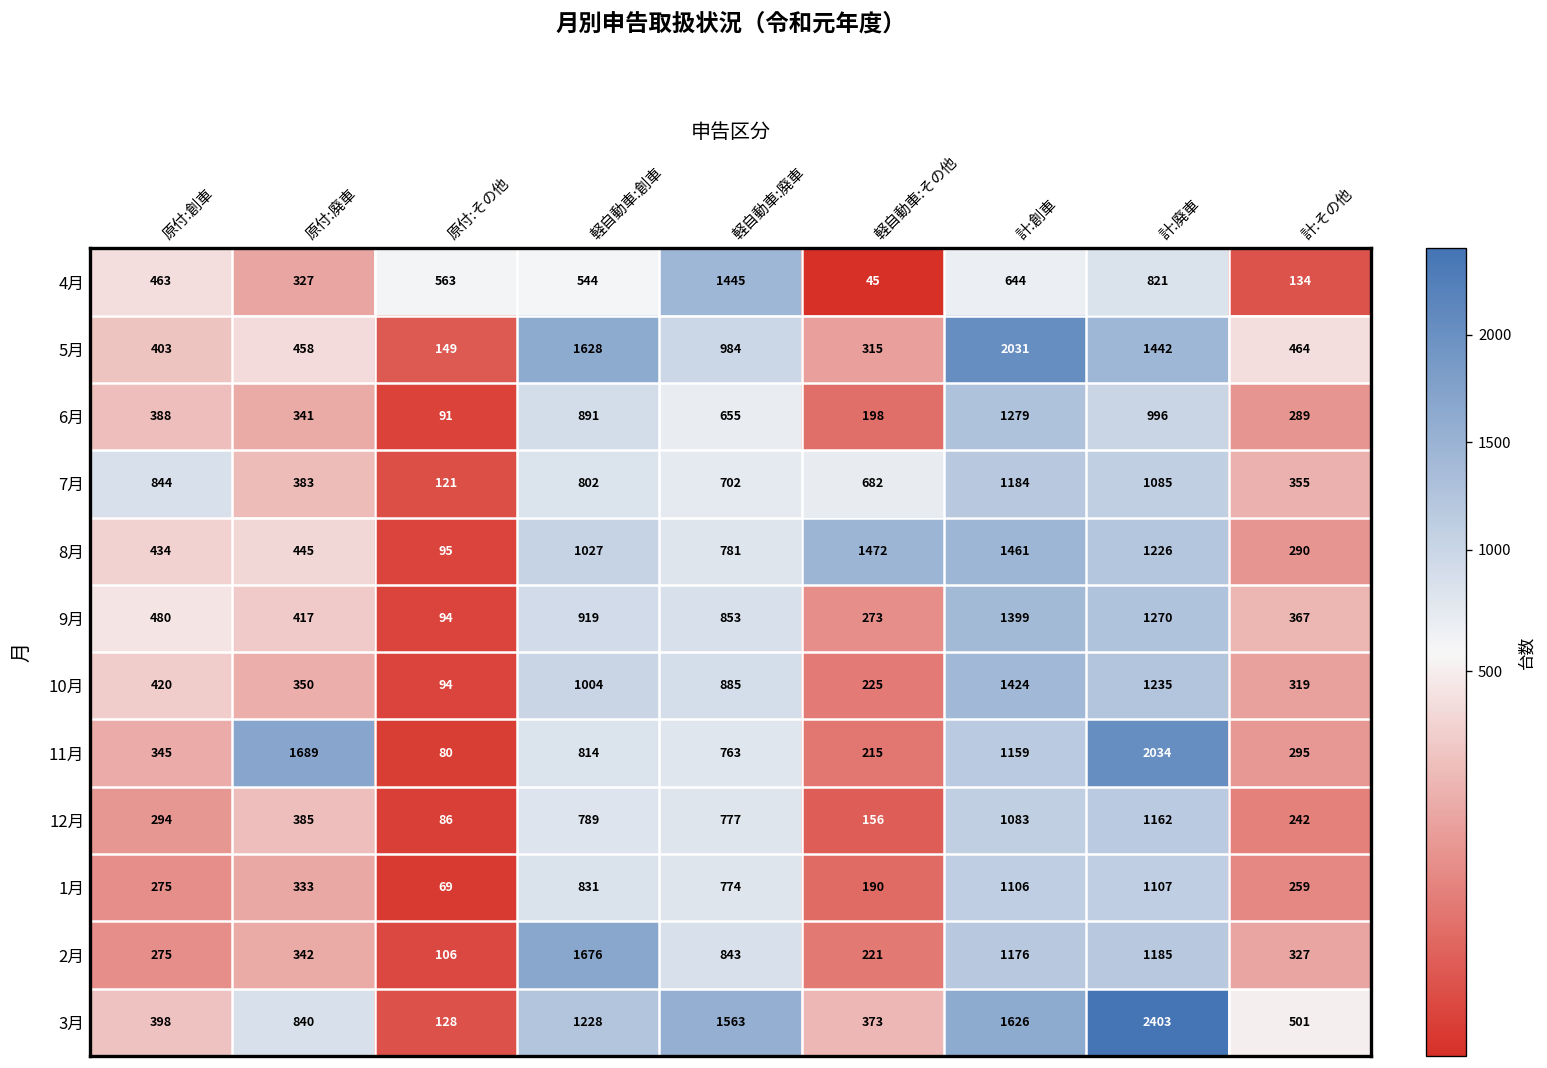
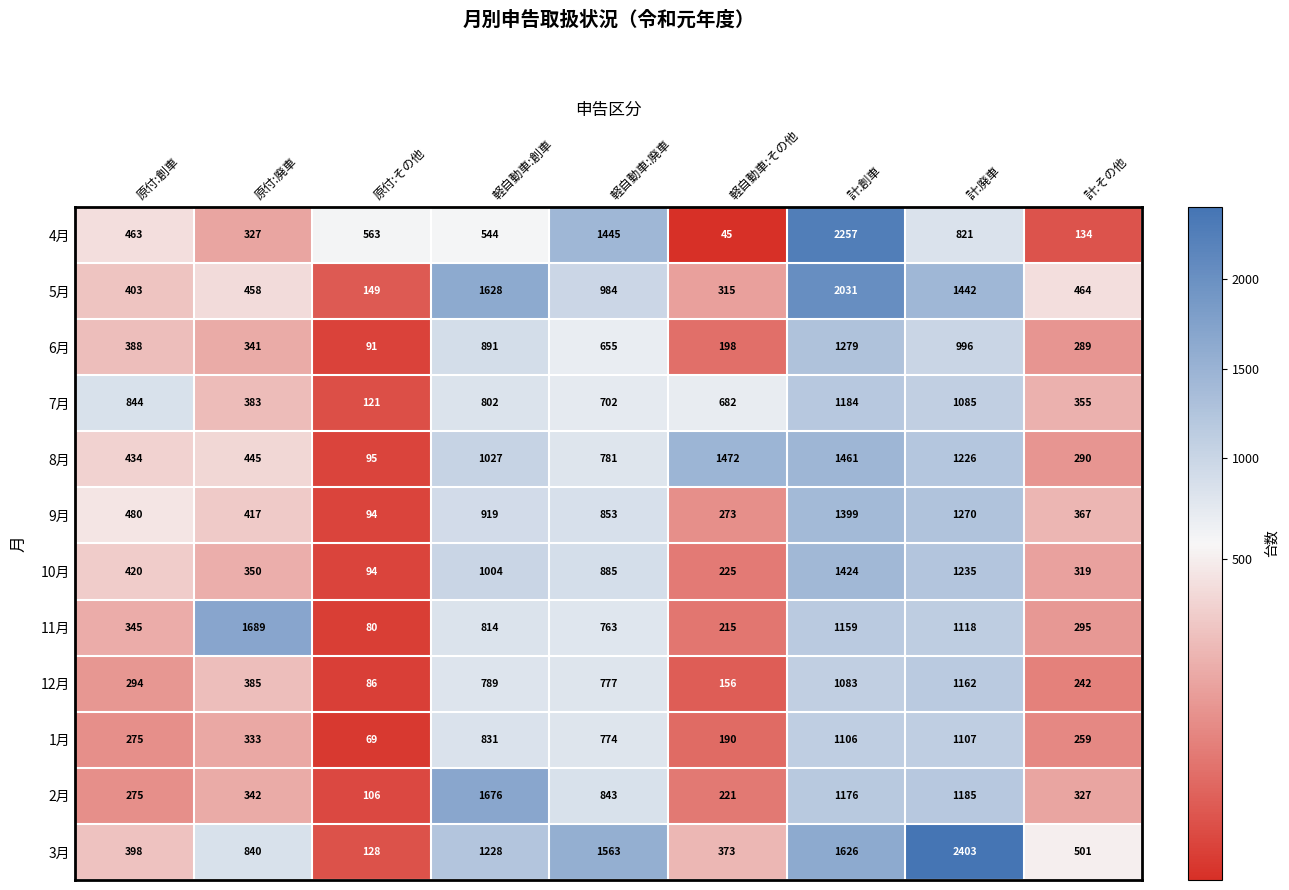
  {
    "4月": {
      "原付:創車": 463,
      "原付:廃車": 327,
      "原付:その他": 563,
      "軽自動車:創車": 544,
      "軽自動車:廃車": 1445,
      "軽自動車:その他": 45,
-     "計:創車": 644,
+     "計:創車": 2257,
      "計:廃車": 821,
      "計:その他": 134
    },
    "5月": {
      "原付:創車": 403,
      "原付:廃車": 458,
      "原付:その他": 149,
      "軽自動車:創車": 1628,
      "軽自動車:廃車": 984,
      "軽自動車:その他": 315,
      "計:創車": 2031,
      "計:廃車": 1442,
      "計:その他": 464
    },
    "6月": {
      "原付:創車": 388,
      "原付:廃車": 341,
      "原付:その他": 91,
      "軽自動車:創車": 891,
      "軽自動車:廃車": 655,
      "軽自動車:その他": 198,
      "計:創車": 1279,
      "計:廃車": 996,
      "計:その他": 289
    },
    "7月": {
      "原付:創車": 844,
      "原付:廃車": 383,
      "原付:その他": 121,
      "軽自動車:創車": 802,
      "軽自動車:廃車": 702,
      "軽自動車:その他": 682,
      "計:創車": 1184,
      "計:廃車": 1085,
      "計:その他": 355
    },
    "8月": {
      "原付:創車": 434,
      "原付:廃車": 445,
      "原付:その他": 95,
      "軽自動車:創車": 1027,
      "軽自動車:廃車": 781,
      "軽自動車:その他": 1472,
      "計:創車": 1461,
      "計:廃車": 1226,
      "計:その他": 290
    },
    "9月": {
      "原付:創車": 480,
      "原付:廃車": 417,
      "原付:その他": 94,
      "軽自動車:創車": 919,
      "軽自動車:廃車": 853,
      "軽自動車:その他": 273,
      "計:創車": 1399,
      "計:廃車": 1270,
      "計:その他": 367
    },
    "10月": {
      "原付:創車": 420,
      "原付:廃車": 350,
      "原付:その他": 94,
      "軽自動車:創車": 1004,
      "軽自動車:廃車": 885,
      "軽自動車:その他": 225,
      "計:創車": 1424,
      "計:廃車": 1235,
      "計:その他": 319
    },
    "11月": {
      "原付:創車": 345,
      "原付:廃車": 1689,
      "原付:その他": 80,
      "軽自動車:創車": 814,
      "軽自動車:廃車": 763,
      "軽自動車:その他": 215,
      "計:創車": 1159,
-     "計:廃車": 2034,
+     "計:廃車": 1118,
      "計:その他": 295
    },
    "12月": {
      "原付:創車": 294,
      "原付:廃車": 385,
      "原付:その他": 86,
      "軽自動車:創車": 789,
      "軽自動車:廃車": 777,
      "軽自動車:その他": 156,
      "計:創車": 1083,
      "計:廃車": 1162,
      "計:その他": 242
    },
    "1月": {
      "原付:創車": 275,
      "原付:廃車": 333,
      "原付:その他": 69,
      "軽自動車:創車": 831,
      "軽自動車:廃車": 774,
      "軽自動車:その他": 190,
      "計:創車": 1106,
      "計:廃車": 1107,
      "計:その他": 259
    },
    "2月": {
      "原付:創車": 275,
      "原付:廃車": 342,
      "原付:その他": 106,
      "軽自動車:創車": 1676,
      "軽自動車:廃車": 843,
      "軽自動車:その他": 221,
      "計:創車": 1176,
      "計:廃車": 1185,
      "計:その他": 327
    },
    "3月": {
      "原付:創車": 398,
      "原付:廃車": 840,
      "原付:その他": 128,
      "軽自動車:創車": 1228,
      "軽自動車:廃車": 1563,
      "軽自動車:その他": 373,
      "計:創車": 1626,
      "計:廃車": 2403,
      "計:その他": 501
    }
  }
